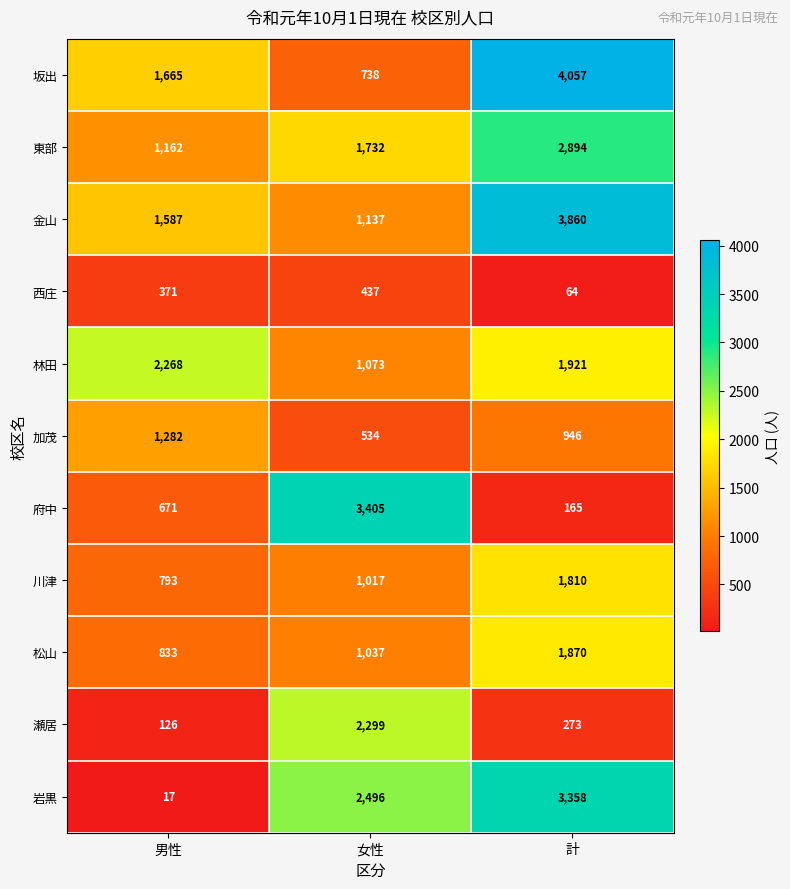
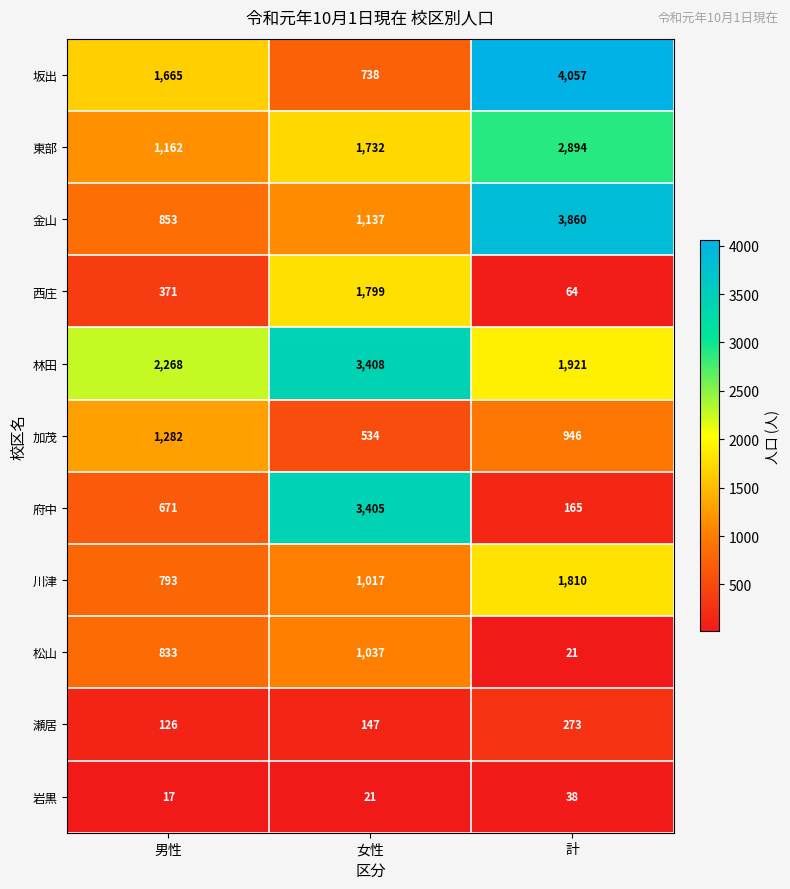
  {
    "坂出": {
      "男性": "1,665",
      "女性": "738",
      "計": "4,057"
    },
    "東部": {
      "男性": "1,162",
      "女性": "1,732",
      "計": "2,894"
    },
    "金山": {
-     "男性": "1,587",
+     "男性": "853",
      "女性": "1,137",
      "計": "3,860"
    },
    "西庄": {
      "男性": "371",
-     "女性": "437",
+     "女性": "1,799",
      "計": "64"
    },
    "林田": {
      "男性": "2,268",
-     "女性": "1,073",
+     "女性": "3,408",
      "計": "1,921"
    },
    "加茂": {
      "男性": "1,282",
      "女性": "534",
      "計": "946"
    },
    "府中": {
      "男性": "671",
      "女性": "3,405",
      "計": "165"
    },
    "川津": {
      "男性": "793",
      "女性": "1,017",
      "計": "1,810"
    },
    "松山": {
      "男性": "833",
      "女性": "1,037",
-     "計": "1,870"
+     "計": "21"
    },
    "瀬居": {
      "男性": "126",
-     "女性": "2,299",
+     "女性": "147",
      "計": "273"
    },
    "岩黒": {
      "男性": "17",
-     "女性": "2,496",
-     "計": "3,358"
+     "女性": "21",
+     "計": "38"
    }
  }
